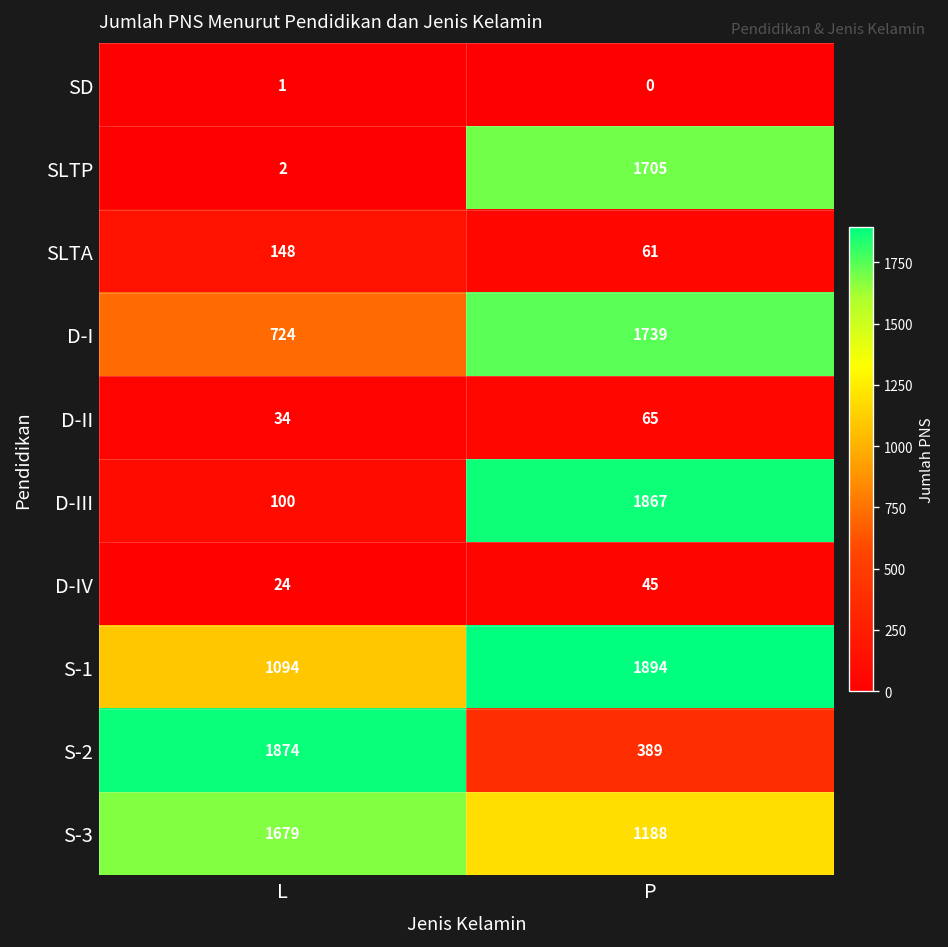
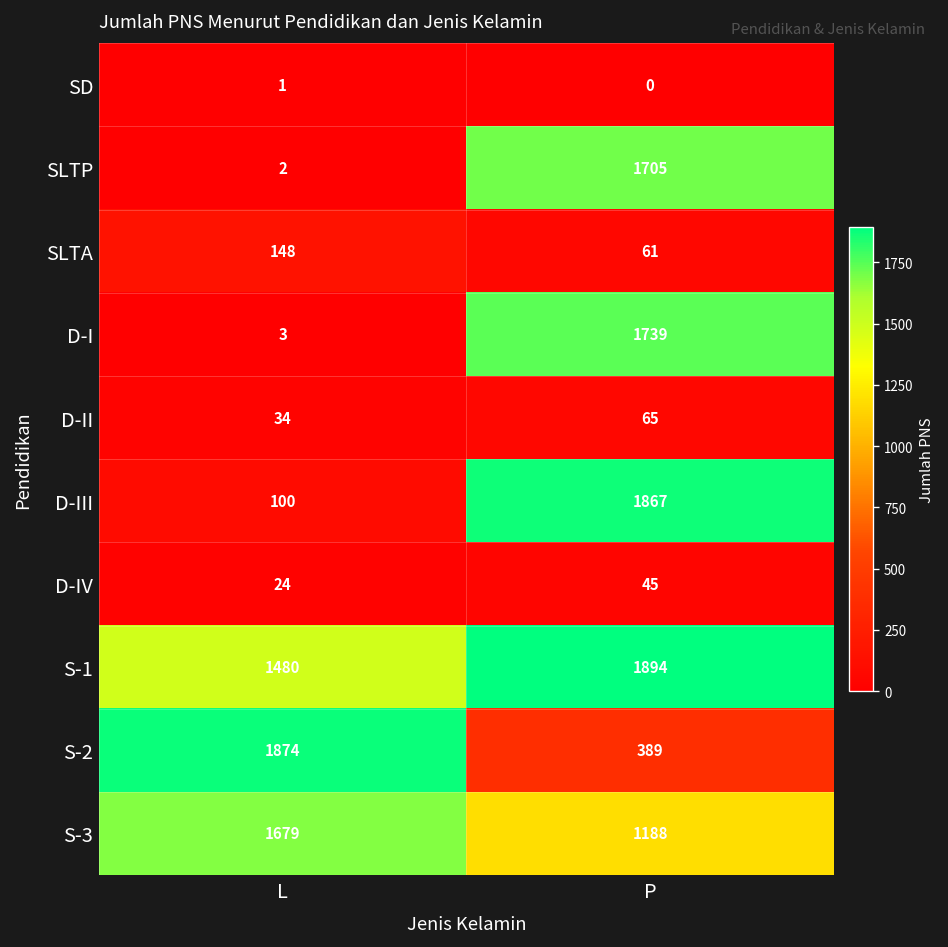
  {
    "SD": {
      "L": 1,
      "P": 0
    },
    "SLTP": {
      "L": 2,
      "P": 1705
    },
    "SLTA": {
      "L": 148,
      "P": 61
    },
    "D-I": {
-     "L": 724,
+     "L": 3,
      "P": 1739
    },
    "D-II": {
      "L": 34,
      "P": 65
    },
    "D-III": {
      "L": 100,
      "P": 1867
    },
    "D-IV": {
      "L": 24,
      "P": 45
    },
    "S-1": {
-     "L": 1094,
+     "L": 1480,
      "P": 1894
    },
    "S-2": {
      "L": 1874,
      "P": 389
    },
    "S-3": {
      "L": 1679,
      "P": 1188
    }
  }
